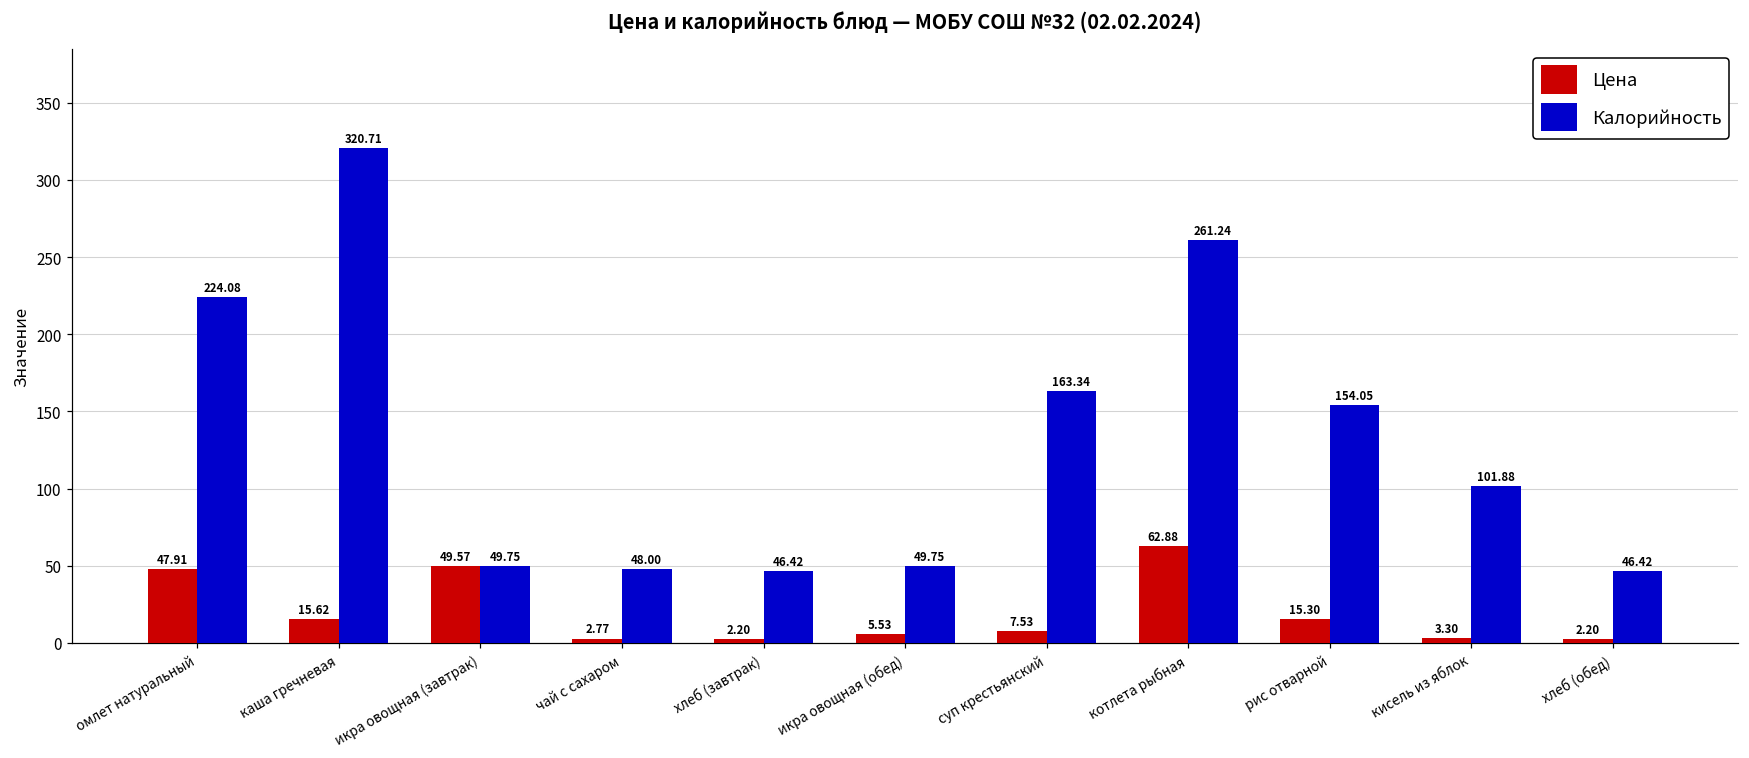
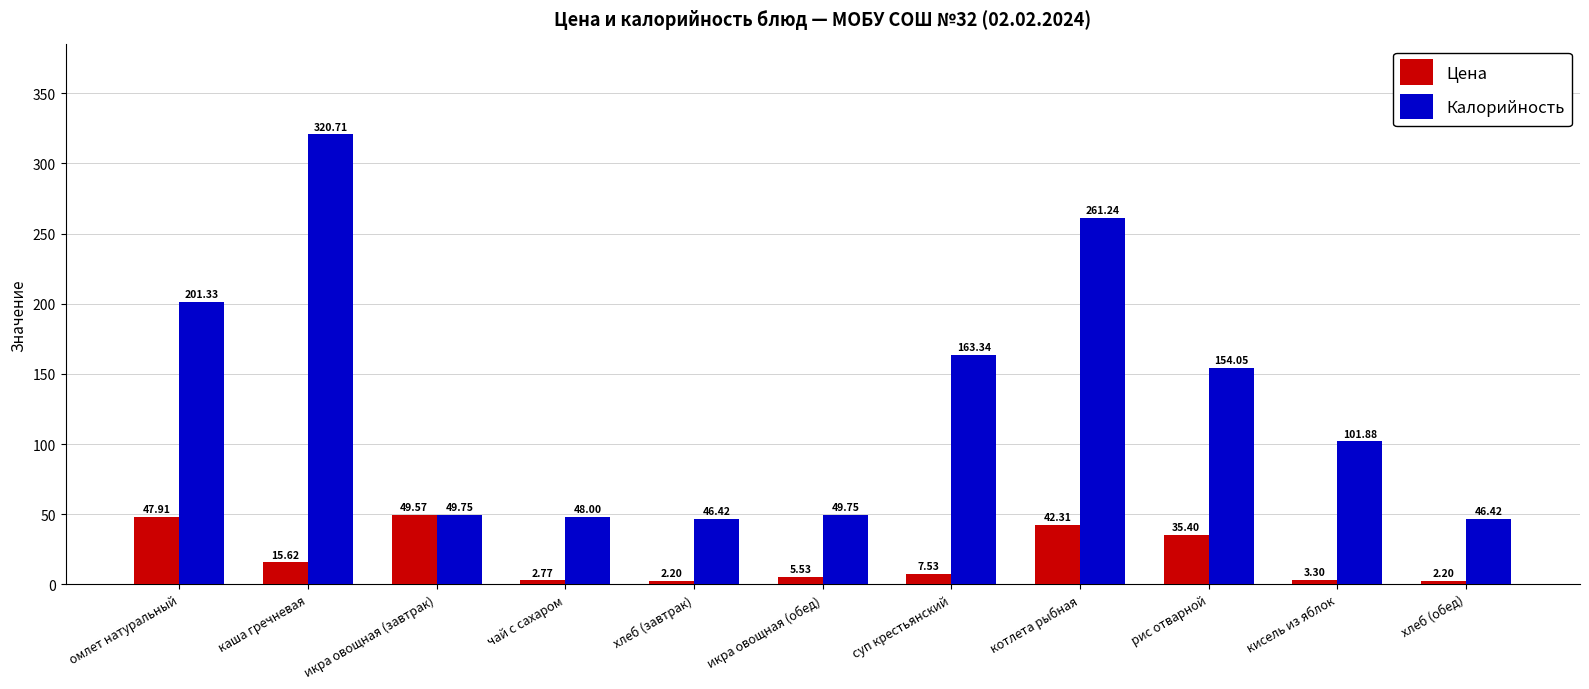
  {
    "Цена": {
      "омлет натуральный": 47.91,
      "каша гречневая": 15.62,
      "икра овощная (завтрак)": 49.57,
      "чай с сахаром": 2.77,
      "хлеб (завтрак)": 2.20,
      "икра овощная (обед)": 5.53,
      "суп крестьянский": 7.53,
-     "котлета рыбная": 62.88,
-     "рис отварной": 15.30,
+     "котлета рыбная": 42.31,
+     "рис отварной": 35.40,
      "кисель из яблок": 3.30,
      "хлеб (обед)": 2.20
    },
    "Калорийность": {
-     "омлет натуральный": 224.08,
+     "омлет натуральный": 201.33,
      "каша гречневая": 320.71,
      "икра овощная (завтрак)": 49.75,
      "чай с сахаром": 48.00,
      "хлеб (завтрак)": 46.42,
      "икра овощная (обед)": 49.75,
      "суп крестьянский": 163.34,
      "котлета рыбная": 261.24,
      "рис отварной": 154.05,
      "кисель из яблок": 101.88,
      "хлеб (обед)": 46.42
    }
  }
